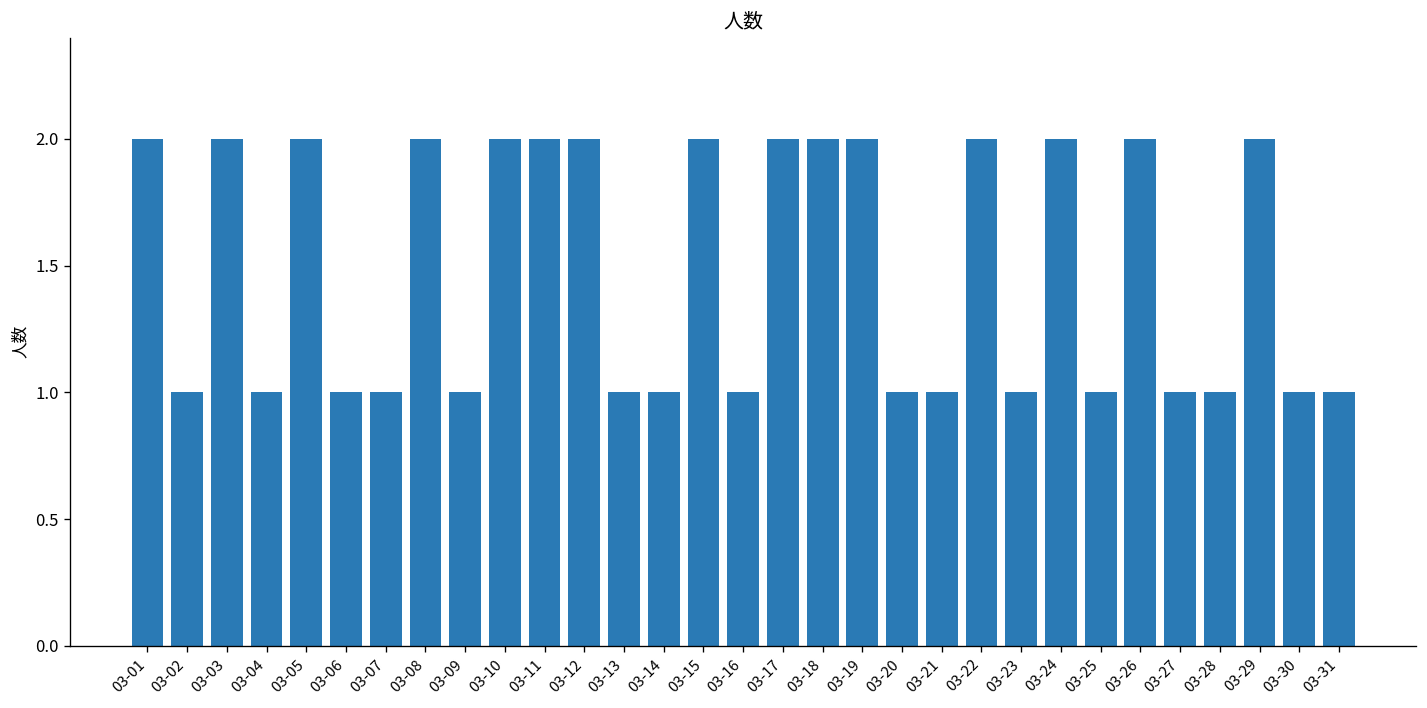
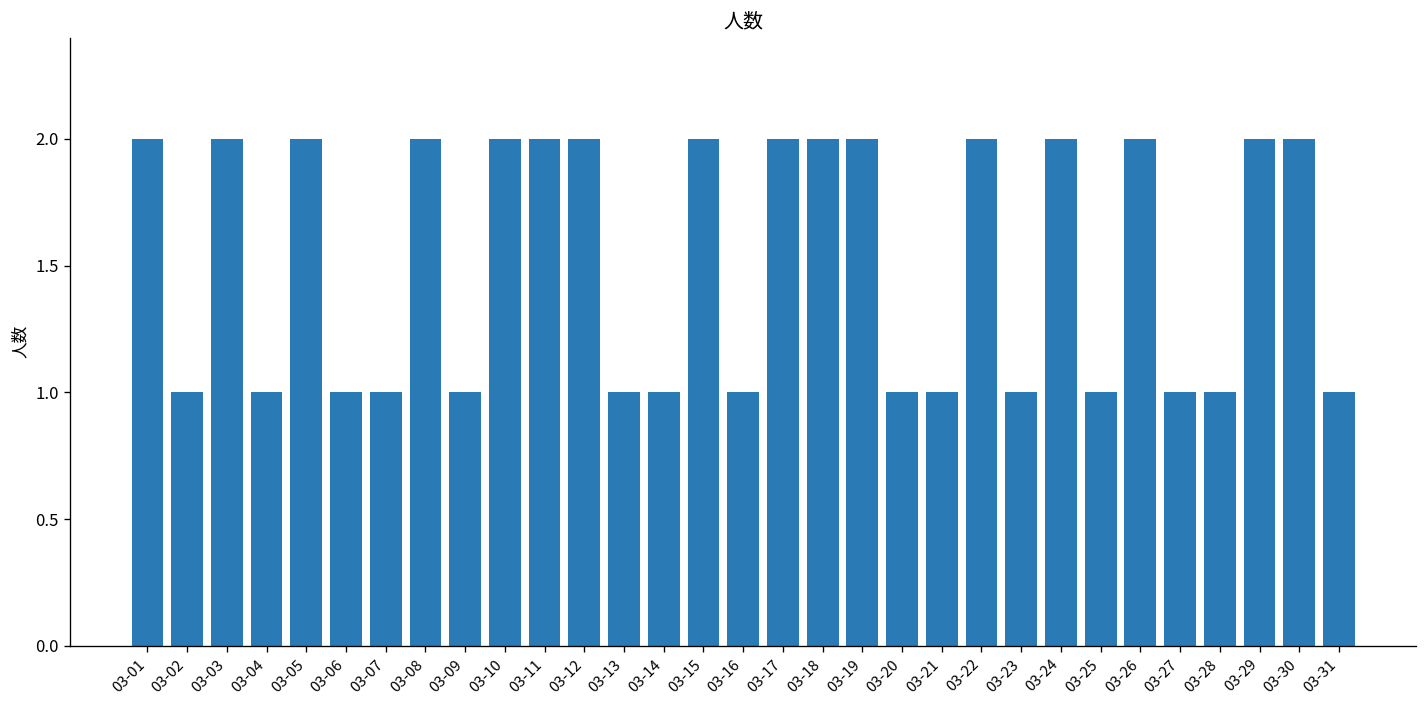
  {
    "03-01": 2,
    "03-02": 1,
    "03-03": 2,
    "03-04": 1,
    "03-05": 2,
    "03-06": 1,
    "03-07": 1,
    "03-08": 2,
    "03-09": 1,
    "03-10": 2,
    "03-11": 2,
    "03-12": 2,
    "03-13": 1,
    "03-14": 1,
    "03-15": 2,
    "03-16": 1,
    "03-17": 2,
    "03-18": 2,
    "03-19": 2,
    "03-20": 1,
    "03-21": 1,
    "03-22": 2,
    "03-23": 1,
    "03-24": 2,
    "03-25": 1,
    "03-26": 2,
    "03-27": 1,
    "03-28": 1,
    "03-29": 2,
-   "03-30": 1,
+   "03-30": 2,
    "03-31": 1
  }
